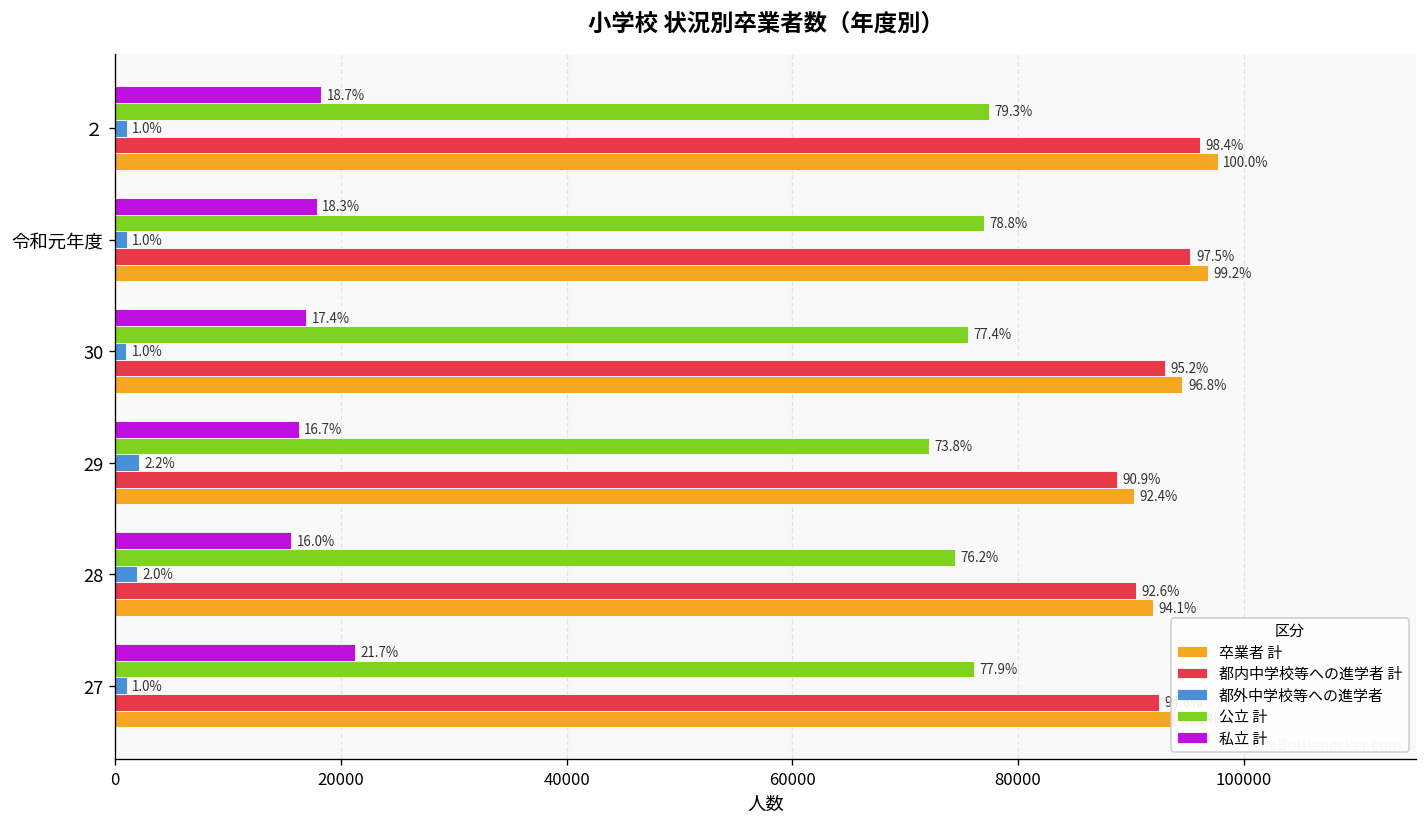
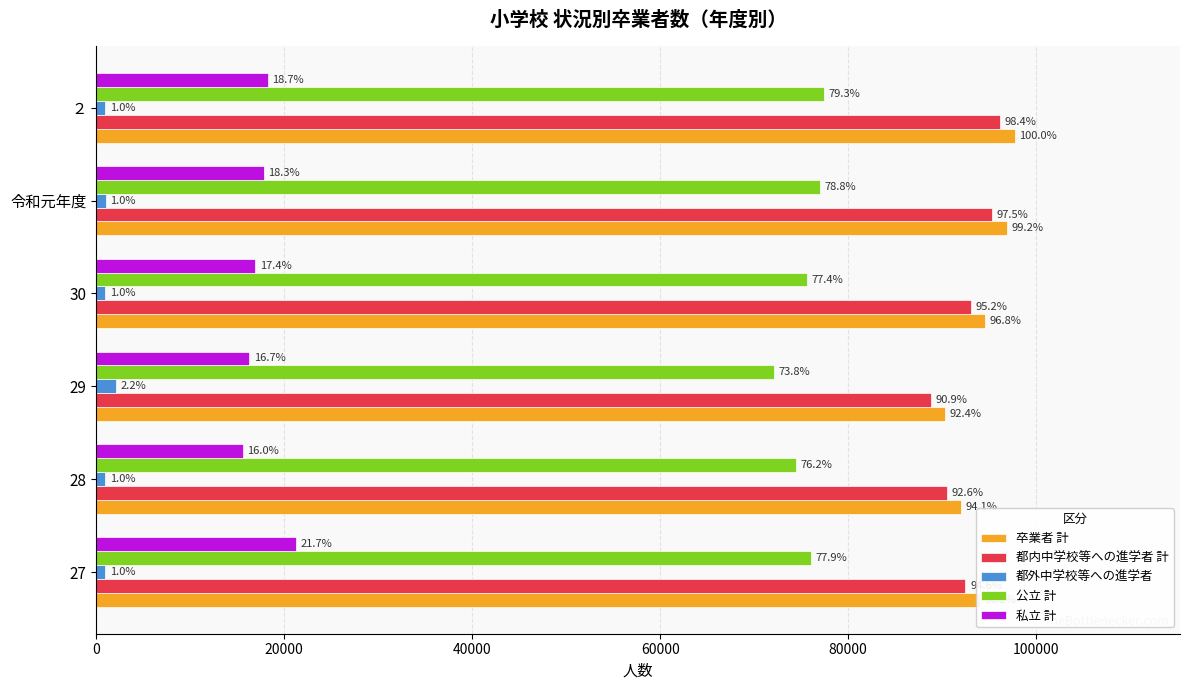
  {
    "都外中学校等への進学者": {
      "２": "1.0%",
      "令和元年度": "1.0%",
      "30": "1.0%",
-     "28": "2.0%",
+     "28": "1.0%",
      "27": "1.0%"
    }
  }
